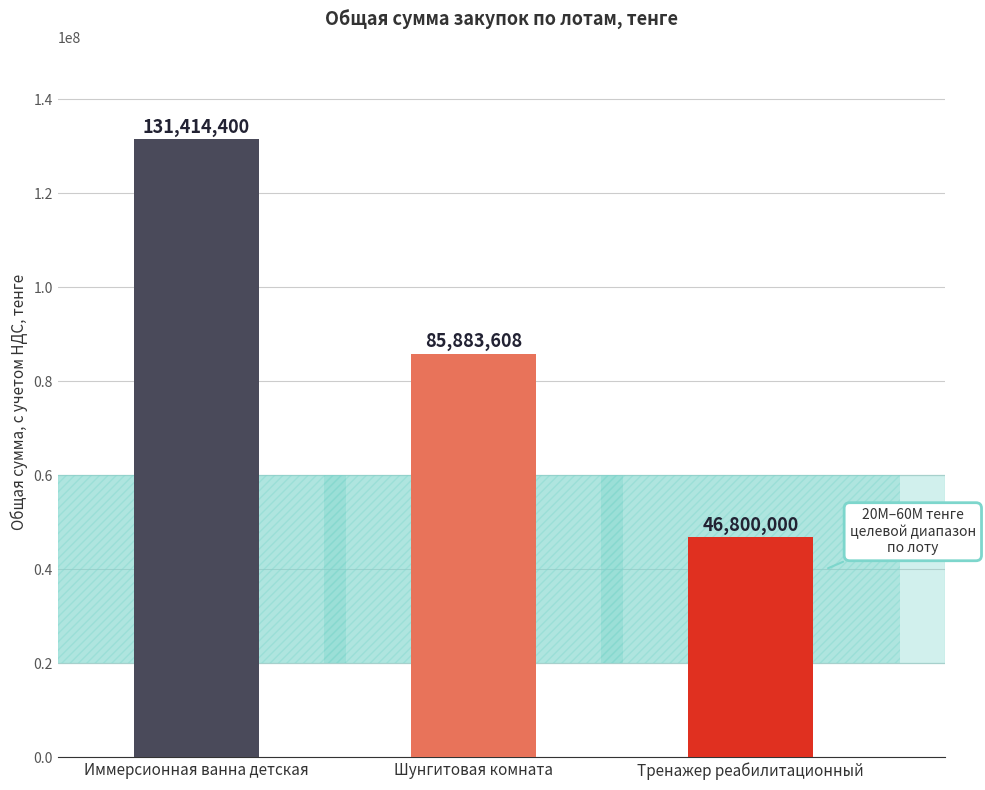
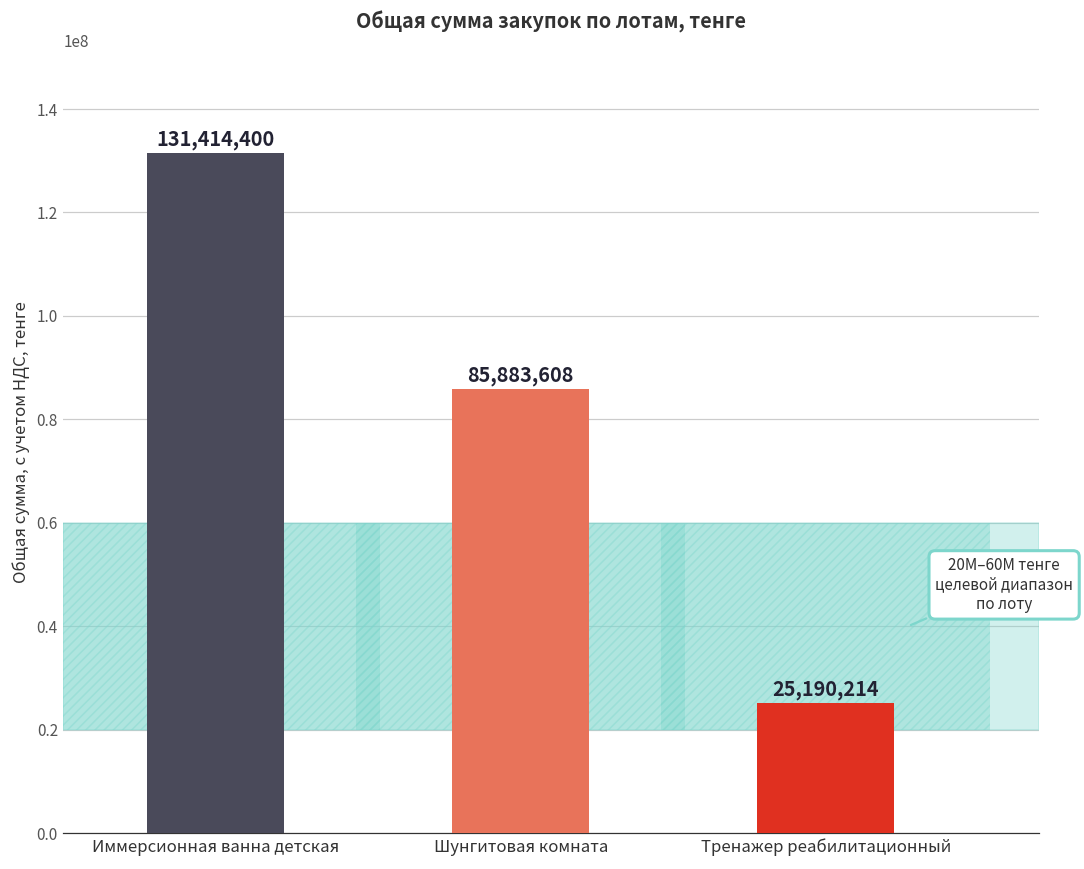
  {
    "Иммерсионная ванна детская": "131,414,400",
    "Шунгитовая комната": "85,883,608",
-   "Тренажер реабилитационный": "46,800,000"
+   "Тренажер реабилитационный": "25,190,214"
  }
